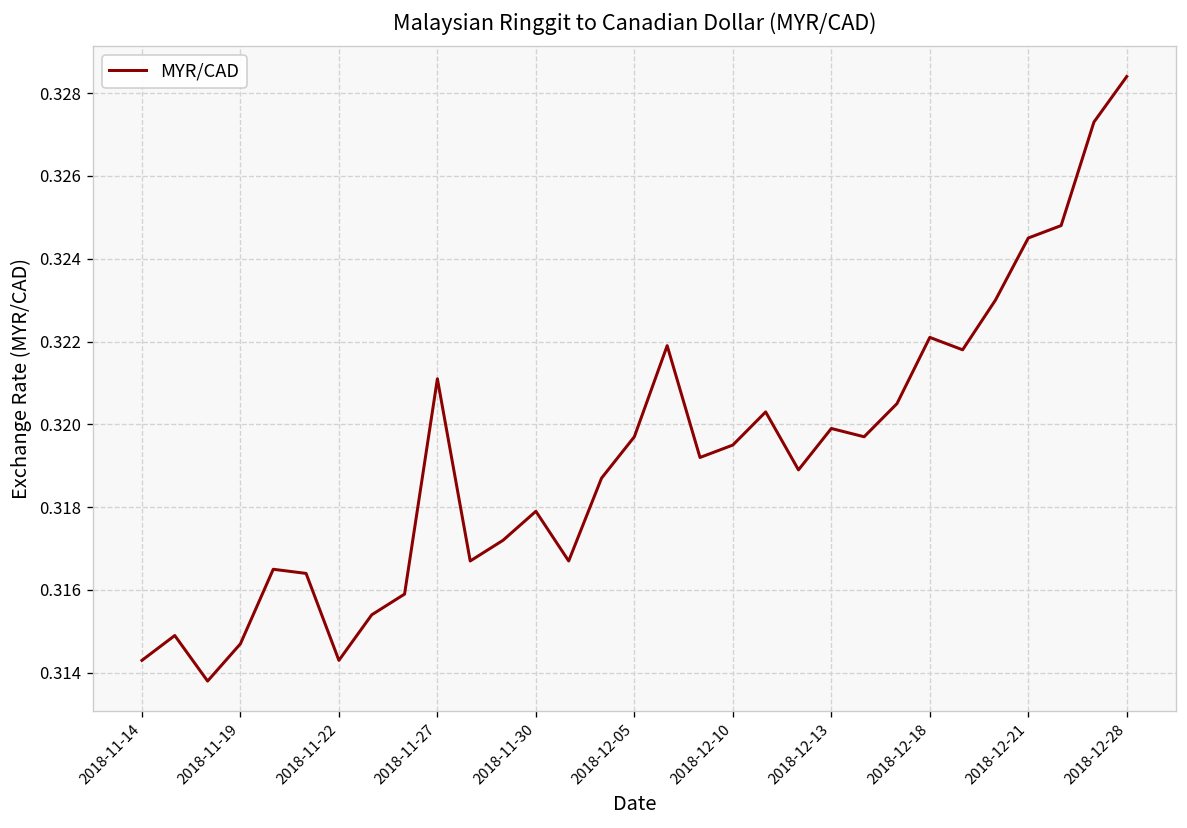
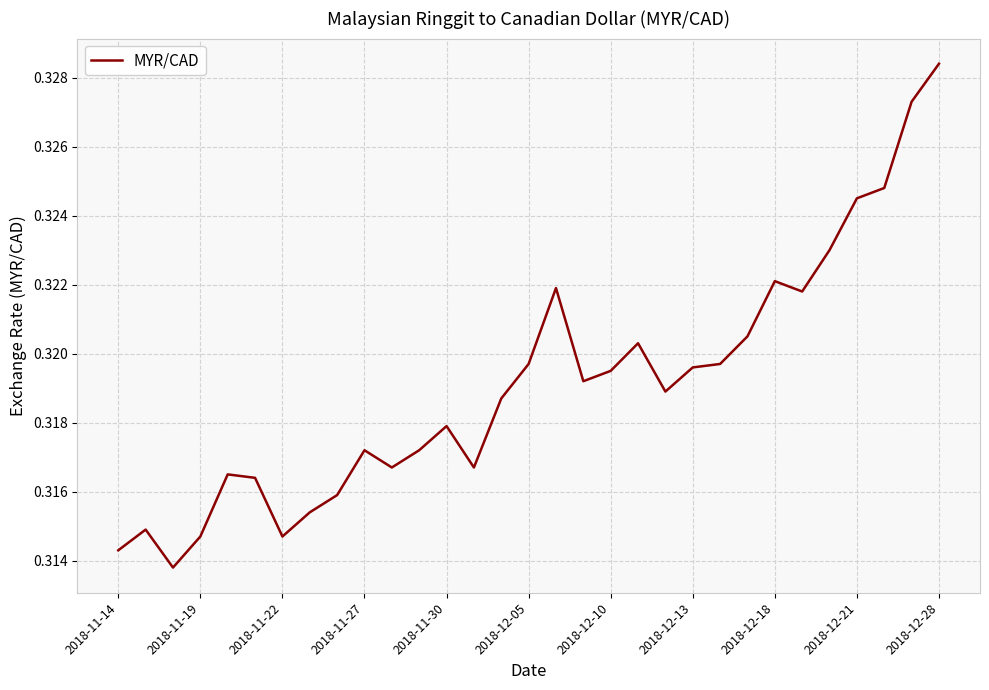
  {
    "2018-11-14": 0.3143,
    "2018-11-19": 0.3147,
-   "2018-11-22": 0.3143,
-   "2018-11-27": 0.3211,
+   "2018-11-22": 0.3147,
+   "2018-11-27": 0.3172,
    "2018-11-30": 0.3179,
    "2018-12-05": 0.3197,
    "2018-12-10": 0.3195,
-   "2018-12-13": 0.3199,
+   "2018-12-13": 0.3196,
    "2018-12-18": 0.3221,
    "2018-12-21": 0.3245,
    "2018-12-28": 0.3284
  }
